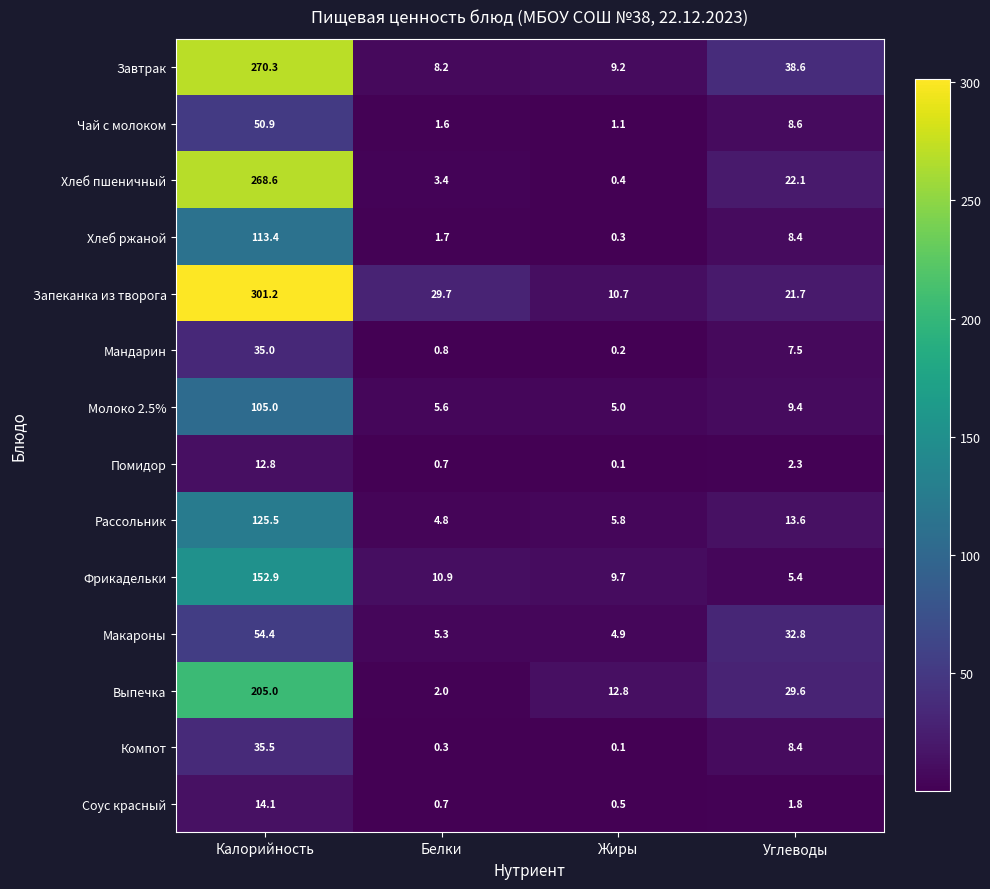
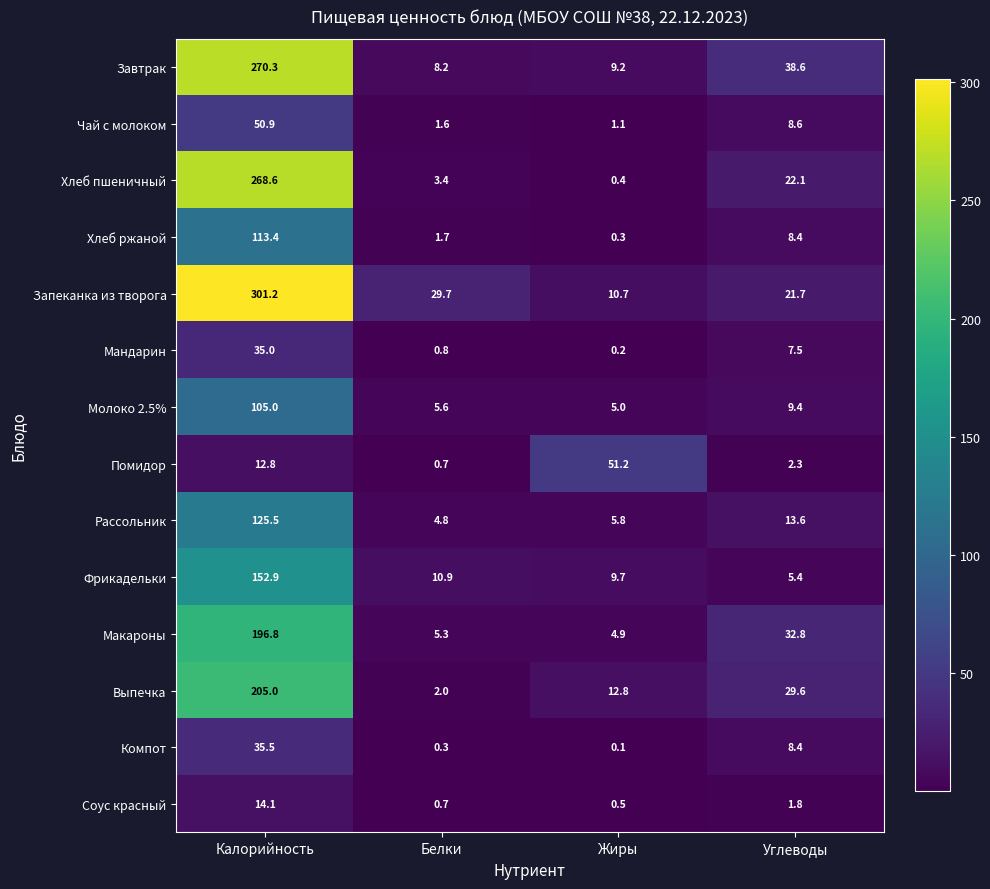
  {
    "Завтрак": {
      "Калорийность": 270.3,
      "Белки": 8.2,
      "Жиры": 9.2,
      "Углеводы": 38.6
    },
    "Чай с молоком": {
      "Калорийность": 50.9,
      "Белки": 1.6,
      "Жиры": 1.1,
      "Углеводы": 8.6
    },
    "Хлеб пшеничный": {
      "Калорийность": 268.6,
      "Белки": 3.4,
      "Жиры": 0.4,
      "Углеводы": 22.1
    },
    "Хлеб ржаной": {
      "Калорийность": 113.4,
      "Белки": 1.7,
      "Жиры": 0.3,
      "Углеводы": 8.4
    },
    "Запеканка из творога": {
      "Калорийность": 301.2,
      "Белки": 29.7,
      "Жиры": 10.7,
      "Углеводы": 21.7
    },
    "Мандарин": {
      "Калорийность": 35.0,
      "Белки": 0.8,
      "Жиры": 0.2,
      "Углеводы": 7.5
    },
    "Молоко 2.5%": {
      "Калорийность": 105.0,
      "Белки": 5.6,
      "Жиры": 5.0,
      "Углеводы": 9.4
    },
    "Помидор": {
      "Калорийность": 12.8,
      "Белки": 0.7,
-     "Жиры": 0.1,
+     "Жиры": 51.2,
      "Углеводы": 2.3
    },
    "Рассольник": {
      "Калорийность": 125.5,
      "Белки": 4.8,
      "Жиры": 5.8,
      "Углеводы": 13.6
    },
    "Фрикадельки": {
      "Калорийность": 152.9,
      "Белки": 10.9,
      "Жиры": 9.7,
      "Углеводы": 5.4
    },
    "Макароны": {
-     "Калорийность": 54.4,
+     "Калорийность": 196.8,
      "Белки": 5.3,
      "Жиры": 4.9,
      "Углеводы": 32.8
    },
    "Выпечка": {
      "Калорийность": 205.0,
      "Белки": 2.0,
      "Жиры": 12.8,
      "Углеводы": 29.6
    },
    "Компот": {
      "Калорийность": 35.5,
      "Белки": 0.3,
      "Жиры": 0.1,
      "Углеводы": 8.4
    },
    "Соус красный": {
      "Калорийность": 14.1,
      "Белки": 0.7,
      "Жиры": 0.5,
      "Углеводы": 1.8
    }
  }
